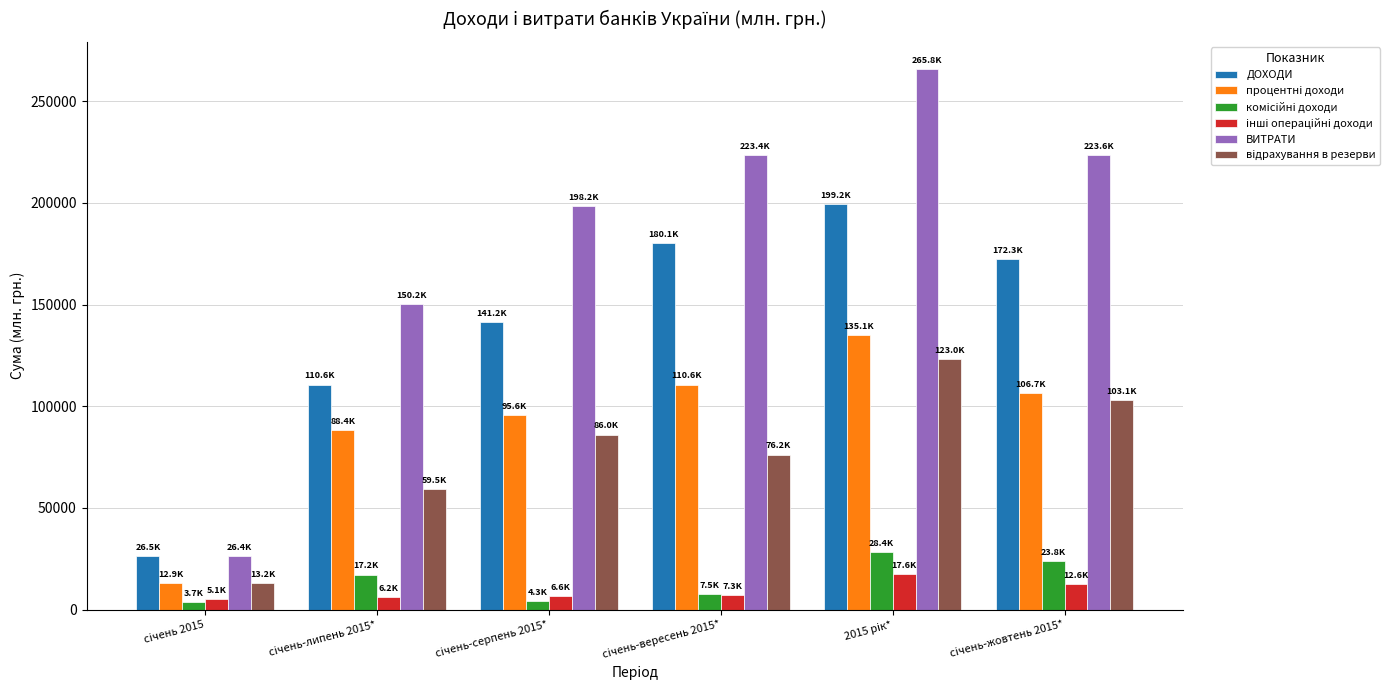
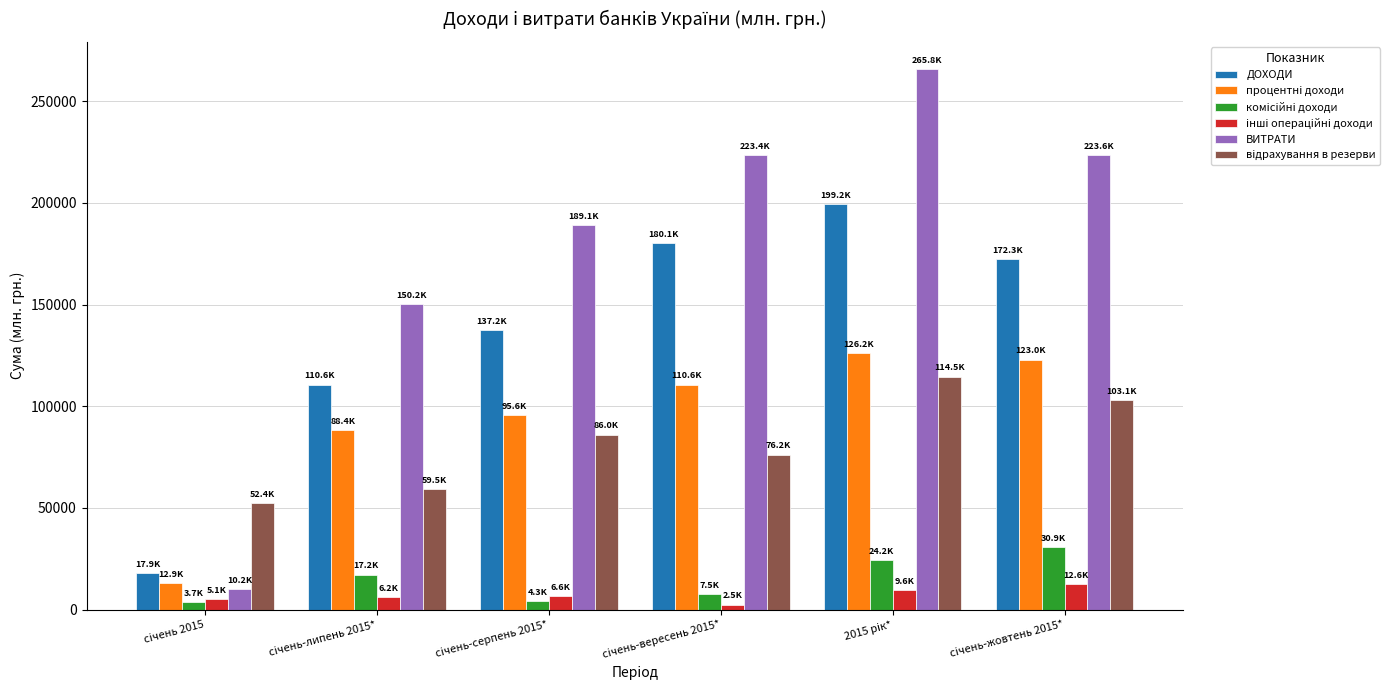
  {
    "ДОХОДИ": {
-     "січень 2015": "26.5K",
+     "січень 2015": "17.9K",
      "січень-липень 2015*": "110.6K",
-     "січень-серпень 2015*": "141.2K",
+     "січень-серпень 2015*": "137.2K",
      "січень-вересень 2015*": "180.1K",
      "2015 рік*": "199.2K",
      "січень-жовтень 2015*": "172.3K"
    },
    "процентні доходи": {
      "січень 2015": "12.9K",
      "січень-липень 2015*": "88.4K",
      "січень-серпень 2015*": "95.6K",
      "січень-вересень 2015*": "110.6K",
-     "2015 рік*": "135.1K",
-     "січень-жовтень 2015*": "106.7K"
+     "2015 рік*": "126.2K",
+     "січень-жовтень 2015*": "123.0K"
    },
    "комісійні доходи": {
      "січень 2015": "3.7K",
      "січень-липень 2015*": "17.2K",
      "січень-серпень 2015*": "4.3K",
      "січень-вересень 2015*": "7.5K",
-     "2015 рік*": "28.4K",
-     "січень-жовтень 2015*": "23.8K"
+     "2015 рік*": "24.2K",
+     "січень-жовтень 2015*": "30.9K"
    },
    "інші операційні доходи": {
      "січень 2015": "5.1K",
      "січень-липень 2015*": "6.2K",
      "січень-серпень 2015*": "6.6K",
-     "січень-вересень 2015*": "7.3K",
-     "2015 рік*": "17.6K",
+     "січень-вересень 2015*": "2.5K",
+     "2015 рік*": "9.6K",
      "січень-жовтень 2015*": "12.6K"
    },
    "ВИТРАТИ": {
-     "січень 2015": "26.4K",
+     "січень 2015": "10.2K",
      "січень-липень 2015*": "150.2K",
-     "січень-серпень 2015*": "198.2K",
+     "січень-серпень 2015*": "189.1K",
      "січень-вересень 2015*": "223.4K",
      "2015 рік*": "265.8K",
      "січень-жовтень 2015*": "223.6K"
    },
    "відрахування в резерви": {
-     "січень 2015": "13.2K",
+     "січень 2015": "52.4K",
      "січень-липень 2015*": "59.5K",
      "січень-серпень 2015*": "86.0K",
      "січень-вересень 2015*": "76.2K",
-     "2015 рік*": "123.0K",
+     "2015 рік*": "114.5K",
      "січень-жовтень 2015*": "103.1K"
    }
  }
